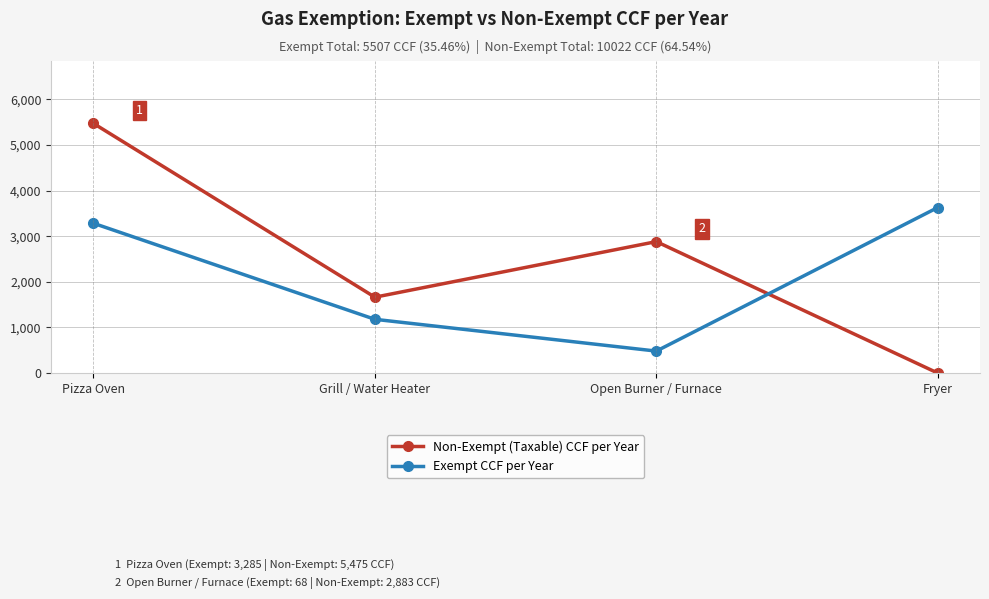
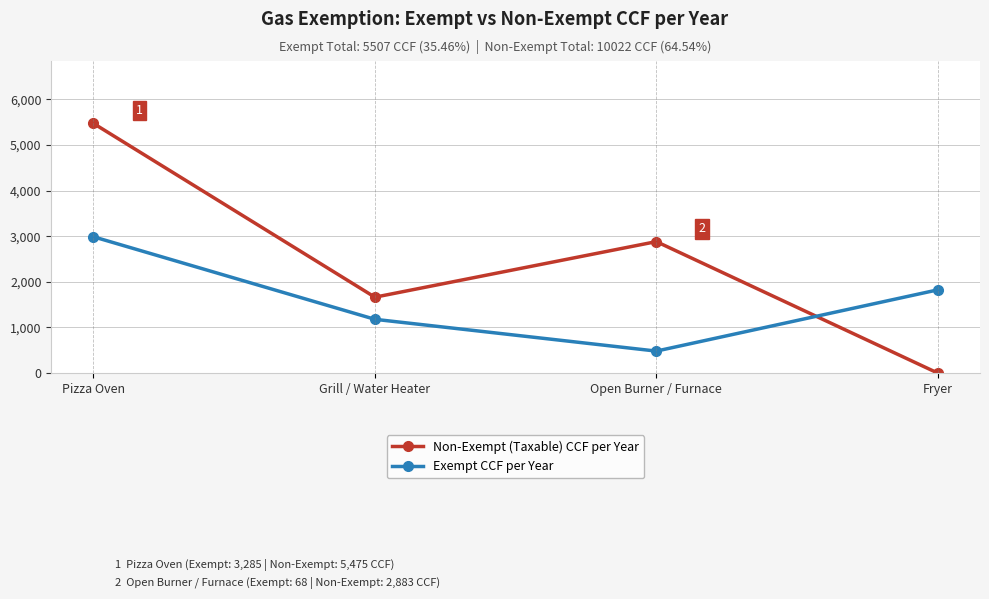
  {
    "Non-Exempt (Taxable) CCF per Year": {
      "Pizza Oven": "5,500",
      "Grill / Water Heater": "1,700",
      "Open Burner / Furnace": "2,900",
      "Fryer": "0"
    },
    "Exempt CCF per Year": {
-     "Pizza Oven": "3,300",
+     "Pizza Oven": "3,000",
      "Grill / Water Heater": "1,200",
      "Open Burner / Furnace": "500",
-     "Fryer": "3,600"
+     "Fryer": "1,800"
    }
  }
